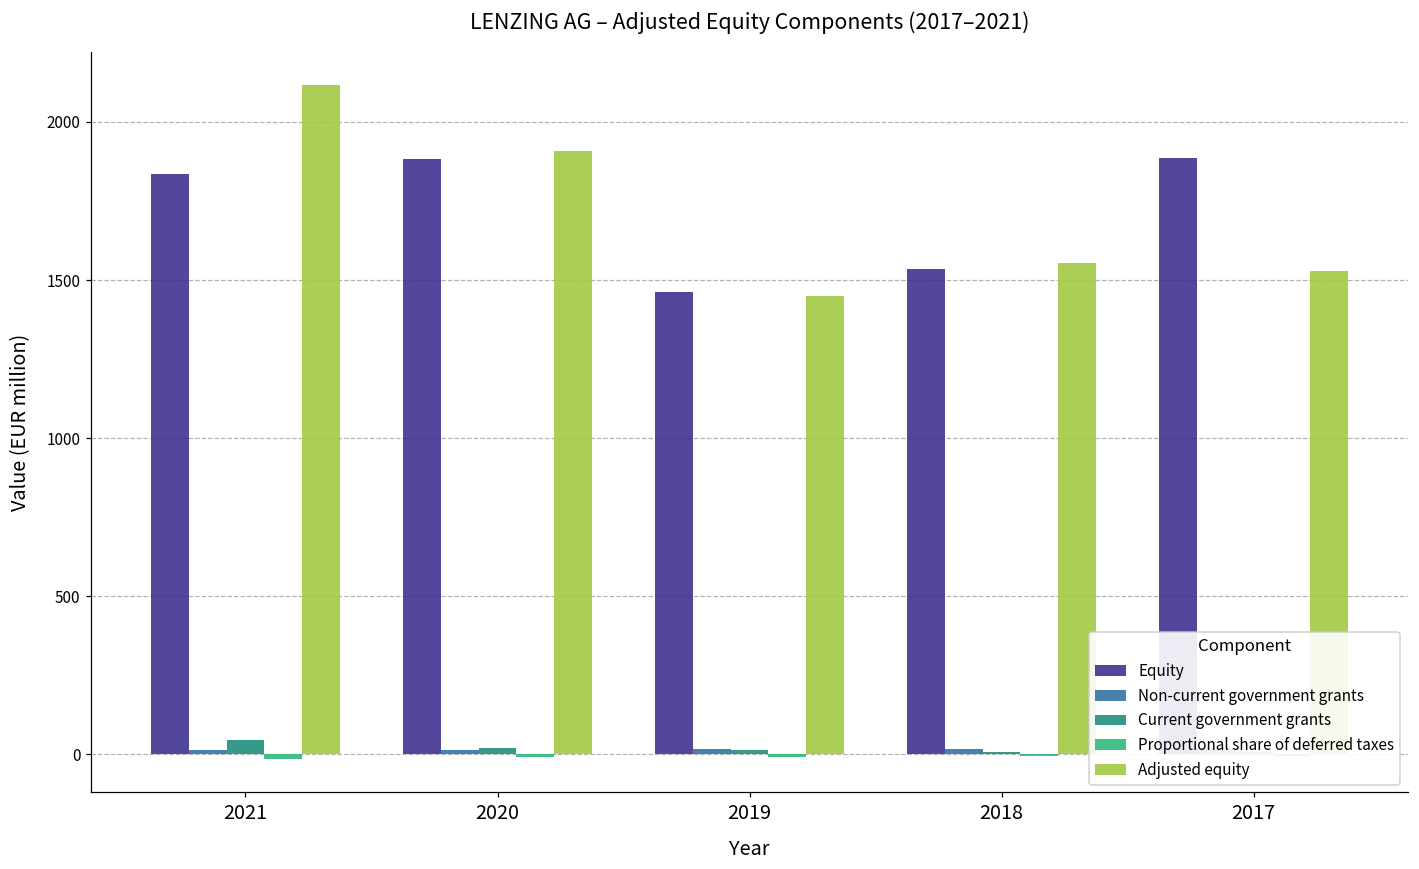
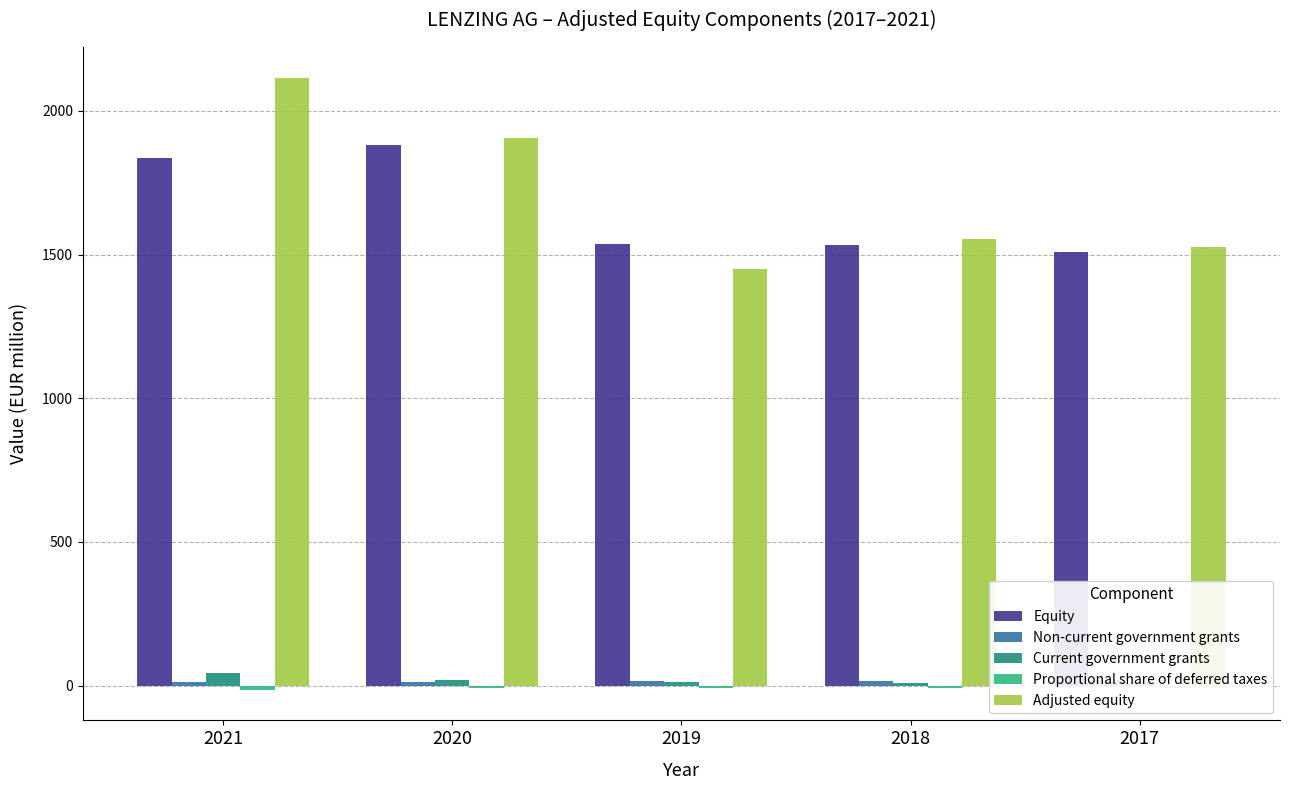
  {
    "Equity": {
      "2021": 1840,
      "2020": 1880,
-     "2019": 1460,
+     "2019": 1540,
      "2018": 1530,
-     "2017": 1890
+     "2017": 1510
    },
    "Adjusted equity": {
      "2021": 2120,
      "2020": 1910,
      "2019": 1450,
      "2018": 1550,
      "2017": 1530
    }
  }
